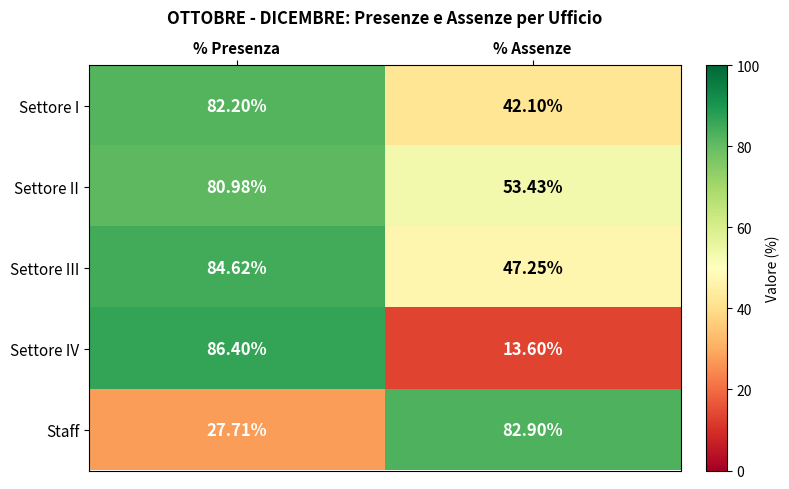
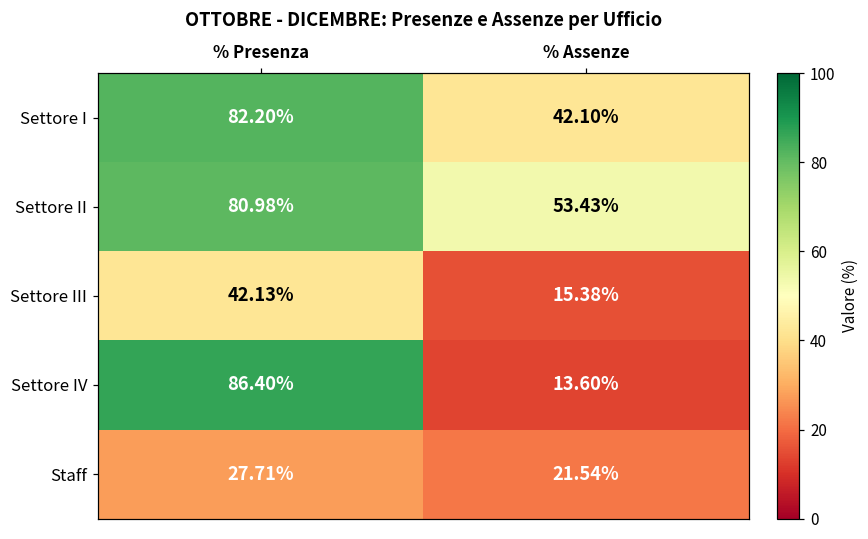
  {
    "Settore I": {
      "% Presenza": "82.20%",
      "% Assenze": "42.10%"
    },
    "Settore II": {
      "% Presenza": "80.98%",
      "% Assenze": "53.43%"
    },
    "Settore III": {
-     "% Presenza": "84.62%",
-     "% Assenze": "47.25%"
+     "% Presenza": "42.13%",
+     "% Assenze": "15.38%"
    },
    "Settore IV": {
      "% Presenza": "86.40%",
      "% Assenze": "13.60%"
    },
    "Staff": {
      "% Presenza": "27.71%",
-     "% Assenze": "82.90%"
+     "% Assenze": "21.54%"
    }
  }
